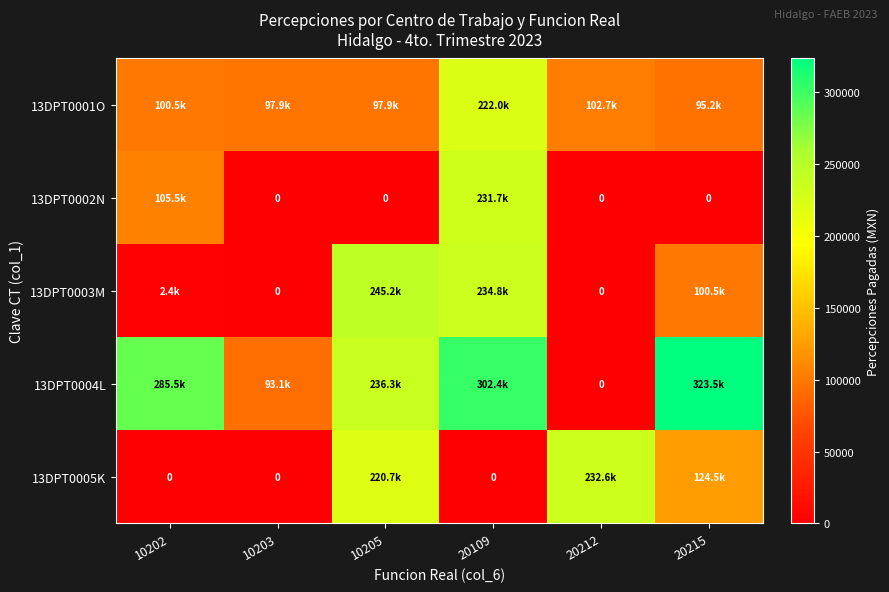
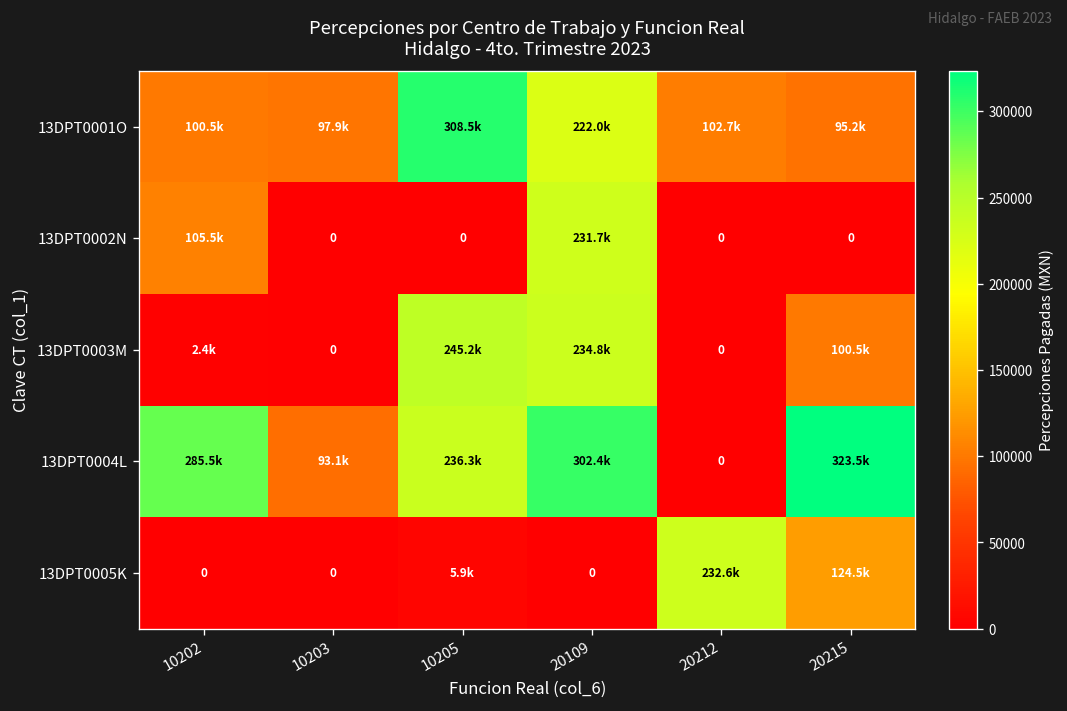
  {
    "13DPT0001O": {
      "10202": "100.5k",
      "10203": "97.9k",
-     "10205": "97.9k",
+     "10205": "308.5k",
      "20109": "222.0k",
      "20212": "102.7k",
      "20215": "95.2k"
    },
    "13DPT0002N": {
      "10202": "105.5k",
      "10203": "0",
      "10205": "0",
      "20109": "231.7k",
      "20212": "0",
      "20215": "0"
    },
    "13DPT0003M": {
      "10202": "2.4k",
      "10203": "0",
      "10205": "245.2k",
      "20109": "234.8k",
      "20212": "0",
      "20215": "100.5k"
    },
    "13DPT0004L": {
      "10202": "285.5k",
      "10203": "93.1k",
      "10205": "236.3k",
      "20109": "302.4k",
      "20212": "0",
      "20215": "323.5k"
    },
    "13DPT0005K": {
      "10202": "0",
      "10203": "0",
-     "10205": "220.7k",
+     "10205": "5.9k",
      "20109": "0",
      "20212": "232.6k",
      "20215": "124.5k"
    }
  }
